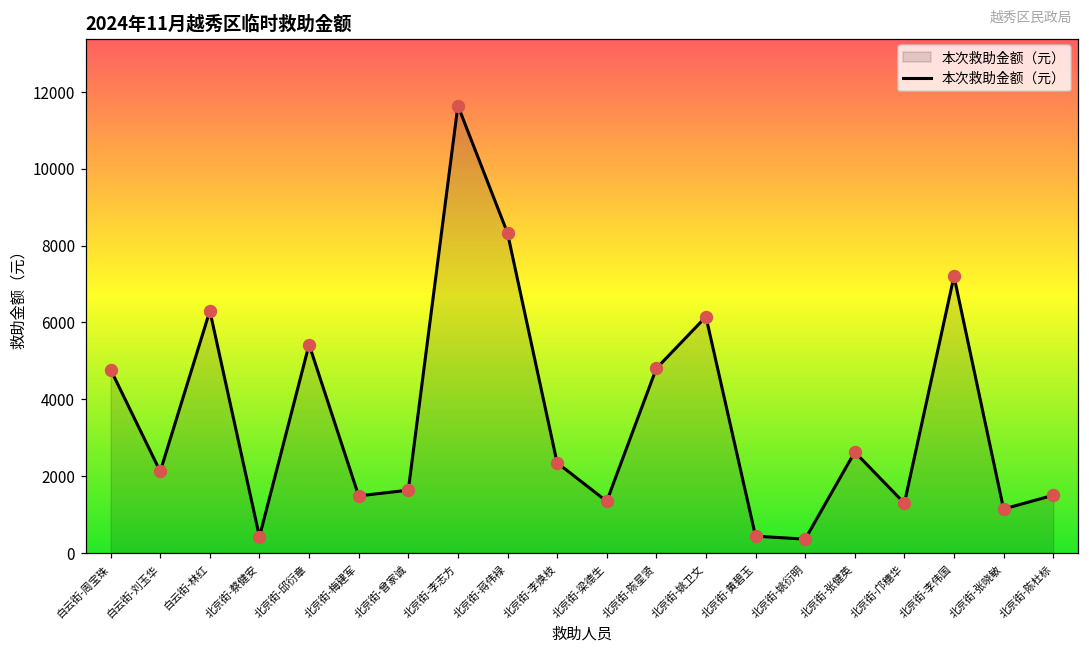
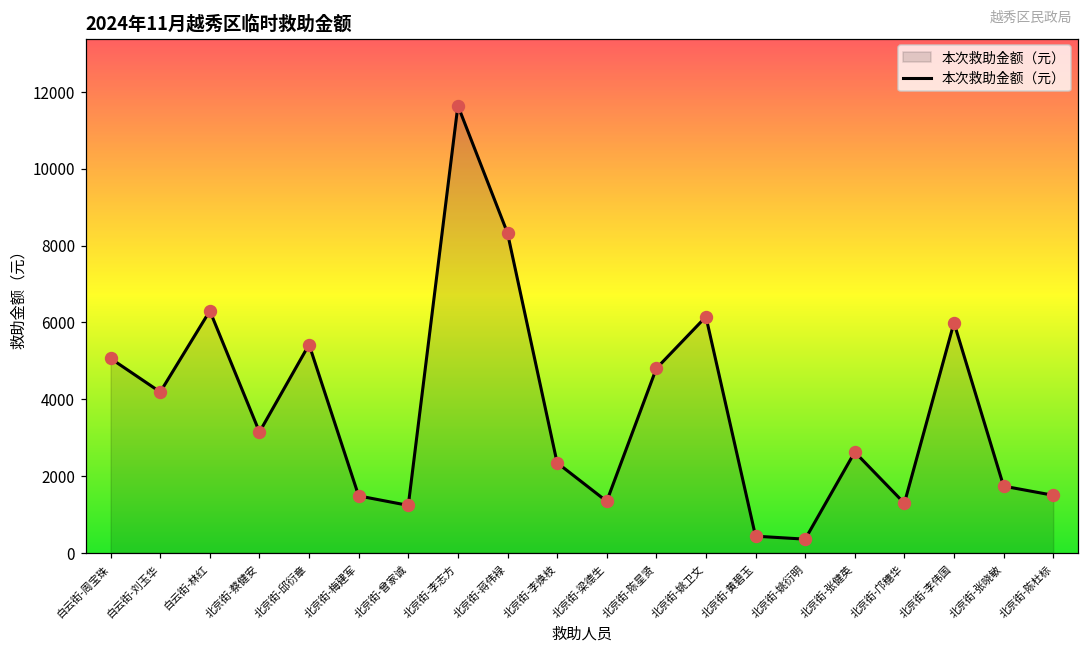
  {
-   "白云街-周宝珠": 4800,
-   "白云街-刘玉华": 2100,
+   "白云街-周宝珠": 5100,
+   "白云街-刘玉华": 4200,
    "白云街-林红": 6300,
-   "北京街-蔡健安": 400,
+   "北京街-蔡健安": 3100,
    "北京街-邱衍章": 5400,
    "北京街-梅建军": 1500,
-   "北京街-曾家诚": 1600,
+   "北京街-曾家诚": 1200,
    "北京街-李志方": 11600,
    "北京街-蒋伟䘵": 8300,
    "北京街-李焕枝": 2300,
    "北京街-梁德生": 1300,
    "北京街-陈星贤": 4800,
    "北京街-姚卫文": 6100,
    "北京街-黄碧玉": 400,
    "北京街-姚衍明": 400,
    "北京街-张健英": 2600,
    "北京街-邝穗华": 1300,
-   "北京街-李伟国": 7200,
-   "北京街-张晓敏": 1100,
+   "北京街-李伟国": 6000,
+   "北京街-张晓敏": 1700,
    "北京街-陈杜标": 1500
  }
